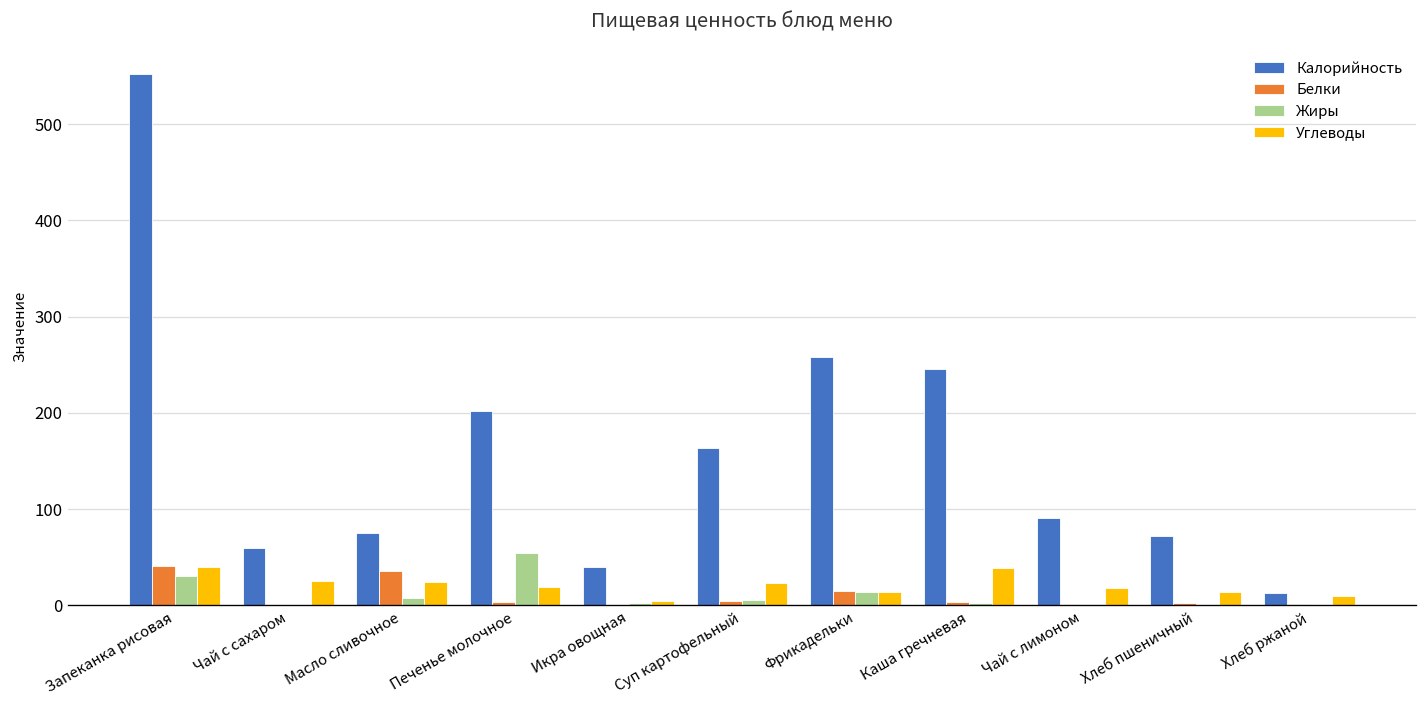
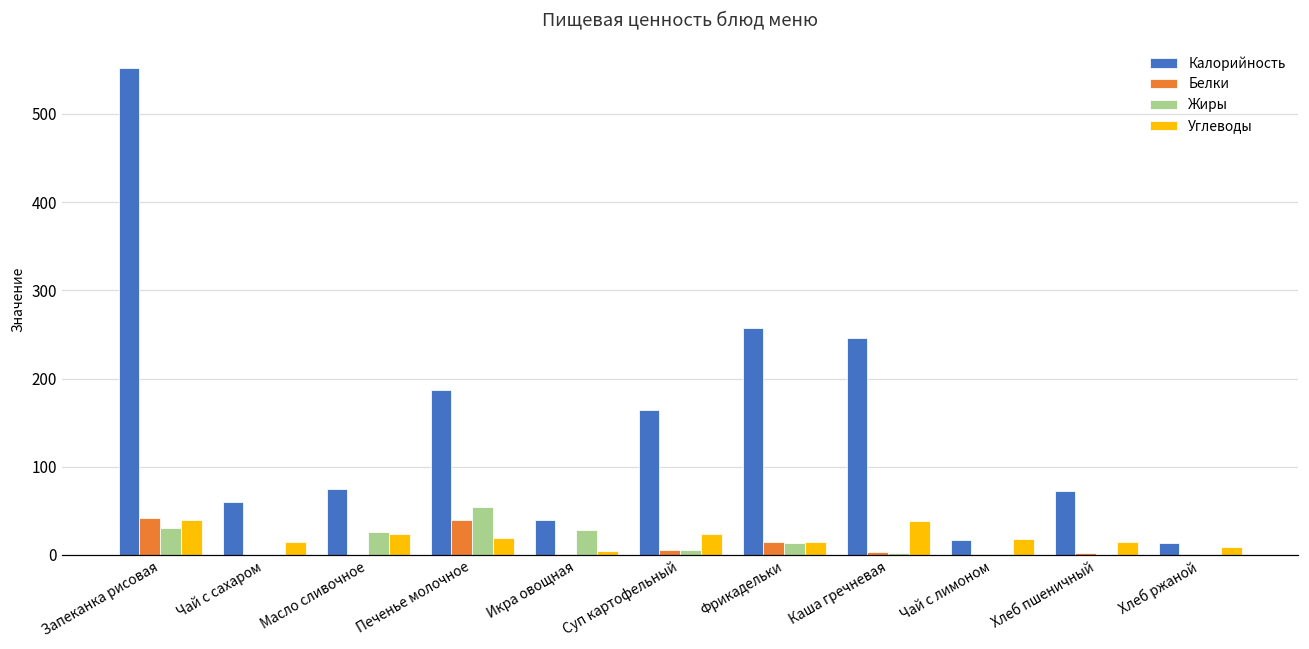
  {
    "Калорийность": {
      "Запеканка рисовая": 550,
      "Чай с сахаром": 60,
      "Масло сливочное": 80,
-     "Печенье молочное": 200,
+     "Печенье молочное": 190,
      "Икра овощная": 40,
      "Суп картофельный": 160,
      "Фрикадельки": 260,
      "Каша гречневая": 250,
-     "Чай с лимоном": 90,
+     "Чай с лимоном": 20,
      "Хлеб пшеничный": 70,
      "Хлеб ржаной": 10
    },
    "Белки": {
      "Запеканка рисовая": 40,
-     "Масло сливочное": 40,
-     "Печенье молочное": 0,
+     "Масло сливочное": 0,
+     "Печенье молочное": 40,
      "Суп картофельный": 10,
      "Фрикадельки": 10,
      "Каша гречневая": 0
    },
    "Жиры": {
      "Запеканка рисовая": 30,
      "Чай с сахаром": 0,
-     "Масло сливочное": 10,
+     "Масло сливочное": 30,
      "Печенье молочное": 50,
-     "Икра овощная": 0,
+     "Икра овощная": 30,
      "Суп картофельный": 10,
      "Фрикадельки": 10
    },
    "Углеводы": {
      "Запеканка рисовая": 40,
-     "Чай с сахаром": 30,
+     "Чай с сахаром": 20,
      "Масло сливочное": 20,
      "Печенье молочное": 20,
      "Икра овощная": 0,
      "Суп картофельный": 20,
      "Фрикадельки": 10,
      "Каша гречневая": 40,
      "Чай с лимоном": 20,
      "Хлеб пшеничный": 10,
      "Хлеб ржаной": 10
    }
  }
